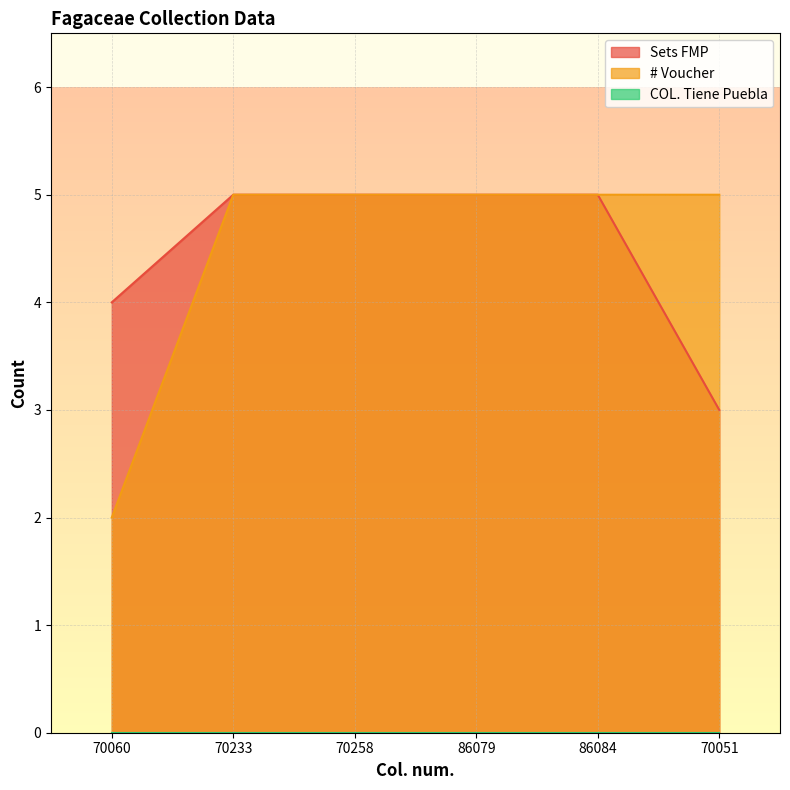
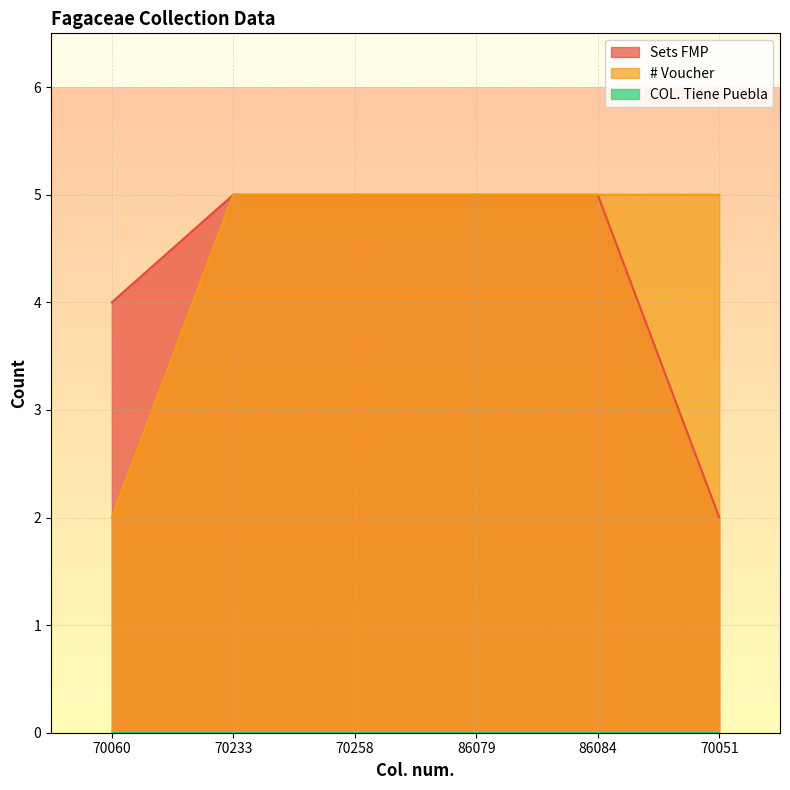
  {
    "Sets FMP": {
      "70060": 4,
-     "70051": 3
+     "70051": 2
    },
    "# Voucher": {
      "70060": 2,
      "70051": 5
    },
    "COL. Tiene Puebla": {
      "70060": 0,
      "70233": 0,
      "70258": 0,
      "86079": 0,
      "86084": 0,
      "70051": 0
    }
  }
